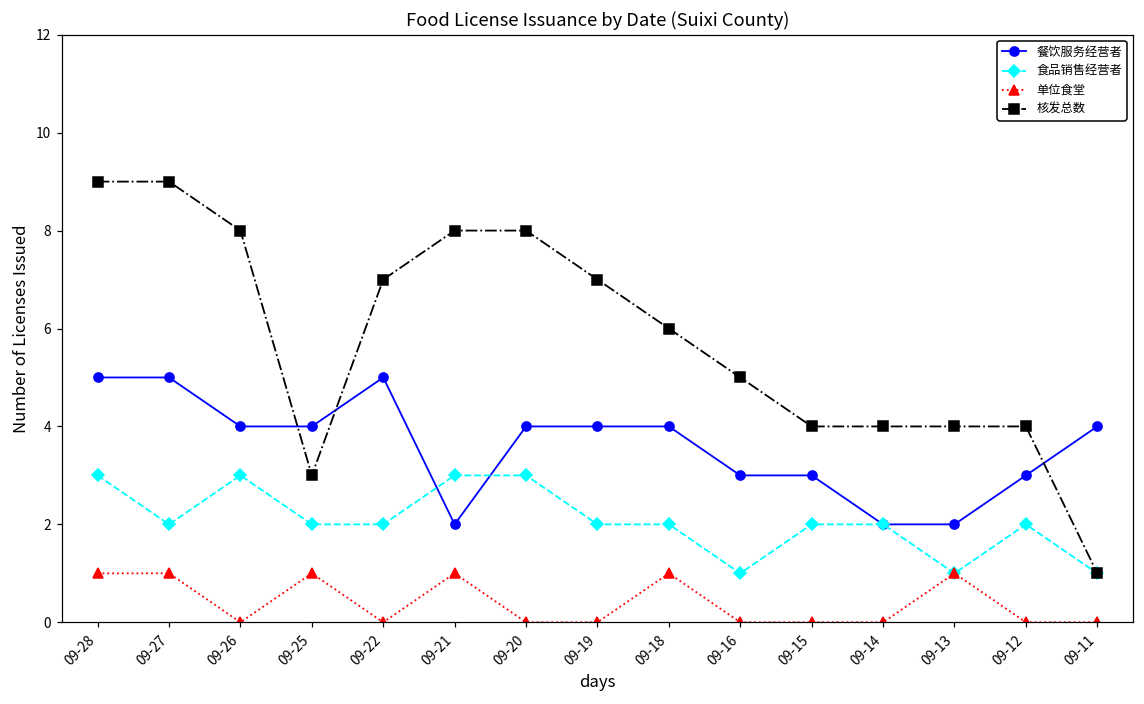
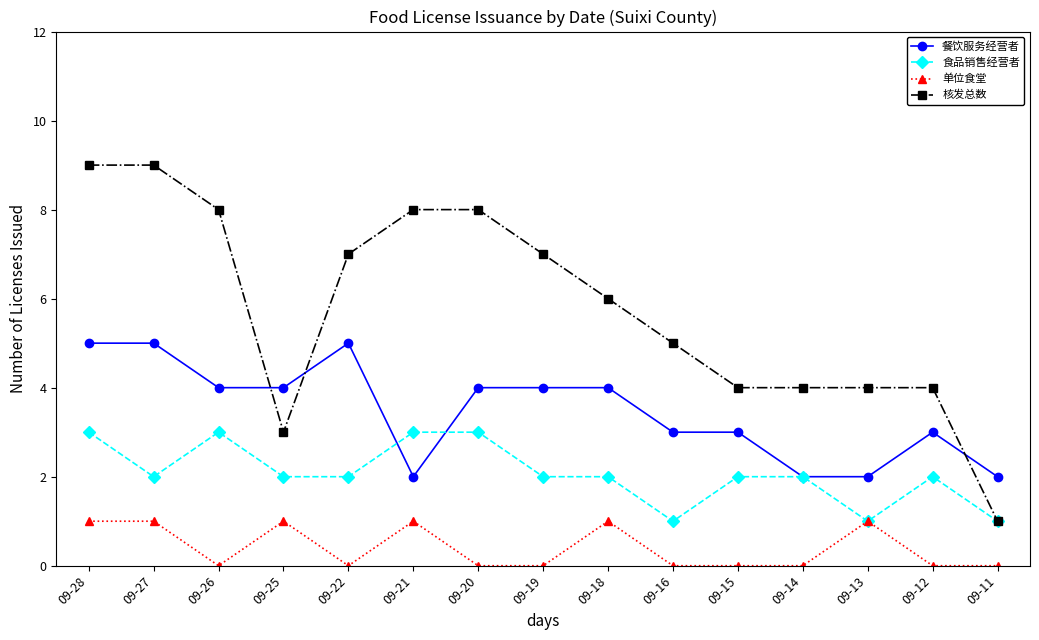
  {
    "餐饮服务经营者": {
      "09-28": 5,
      "09-27": 5,
      "09-26": 4,
      "09-25": 4,
      "09-22": 5,
      "09-21": 2,
      "09-20": 4,
      "09-19": 4,
      "09-18": 4,
      "09-16": 3,
      "09-15": 3,
      "09-13": 2,
      "09-12": 3,
-     "09-11": 4
+     "09-11": 2
    },
    "食品销售经营者": {
      "09-28": 3,
      "09-27": 2,
      "09-26": 3,
      "09-25": 2,
      "09-22": 2,
      "09-21": 3,
      "09-20": 3,
      "09-19": 2,
      "09-18": 2,
      "09-16": 1,
      "09-15": 2,
      "09-12": 2
    },
    "单位食堂": {
      "09-28": 1,
      "09-27": 1,
      "09-26": 0,
      "09-25": 1,
      "09-22": 0,
      "09-21": 1,
      "09-20": 0,
      "09-19": 0,
      "09-18": 1,
      "09-16": 0,
      "09-15": 0,
      "09-14": 0,
      "09-12": 0,
      "09-11": 0
    },
    "核发总数": {
      "09-28": 9,
      "09-27": 9,
      "09-26": 8,
      "09-25": 3,
      "09-22": 7,
      "09-21": 8,
      "09-20": 8,
      "09-19": 7,
      "09-18": 6,
      "09-16": 5,
      "09-15": 4,
      "09-14": 4,
      "09-13": 4,
      "09-12": 4
    }
  }
